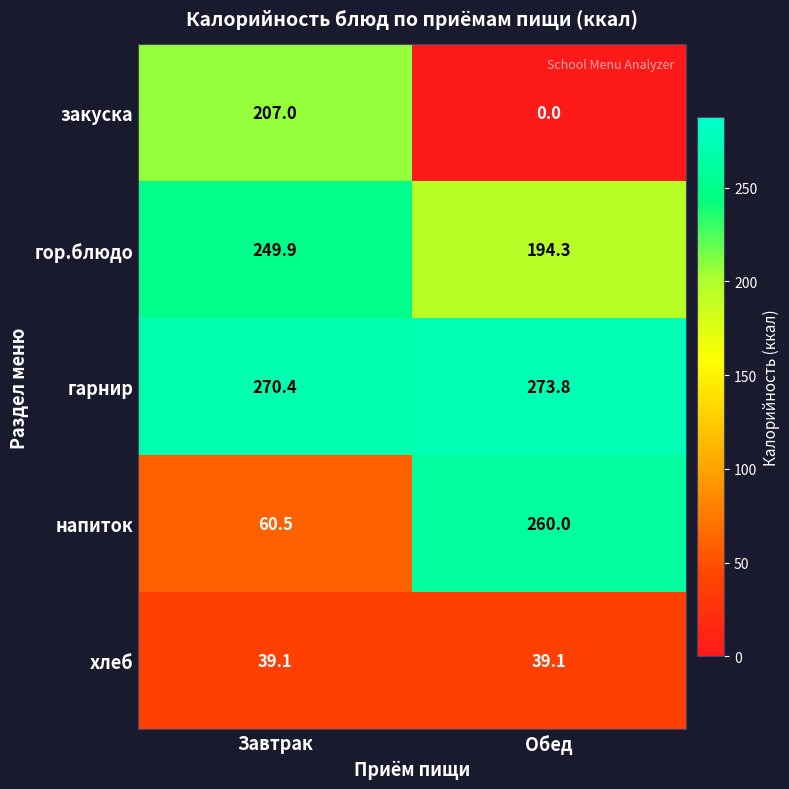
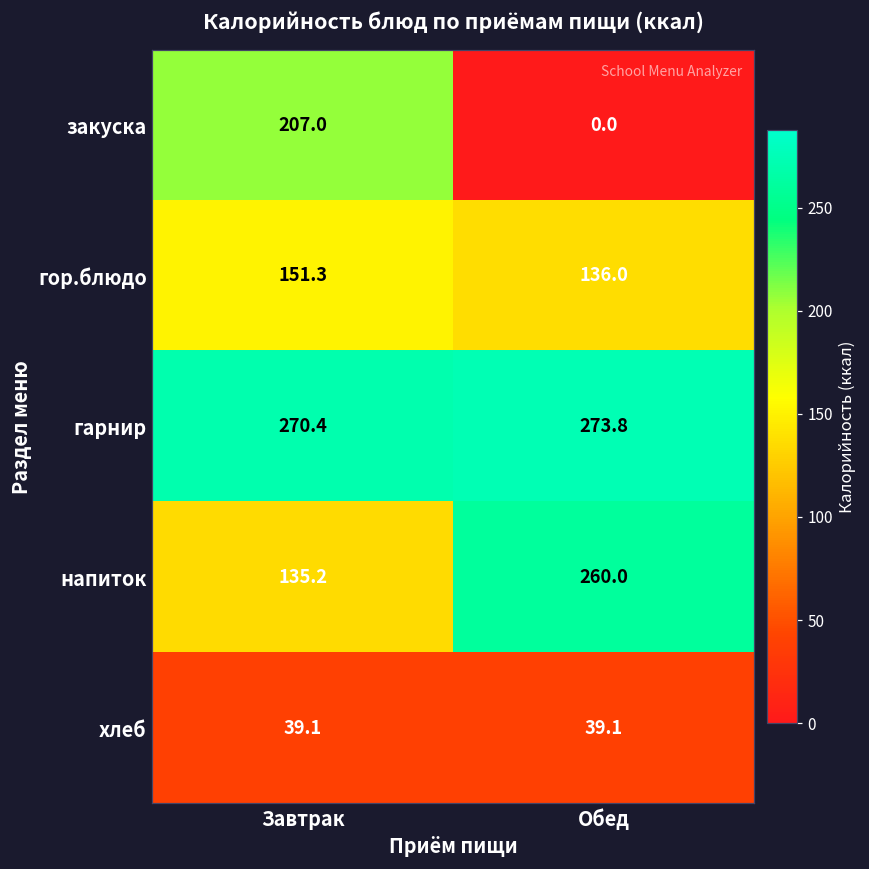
  {
    "закуска": {
      "Завтрак": 207.0
    },
    "гор.блюдо": {
-     "Завтрак": 249.9,
-     "Обед": 194.3
+     "Завтрак": 151.3,
+     "Обед": 136.0
    },
    "гарнир": {
      "Завтрак": 270.4,
      "Обед": 273.8
    },
    "напиток": {
-     "Завтрак": 60.5,
+     "Завтрак": 135.2,
      "Обед": 260.0
    },
    "хлеб": {
      "Завтрак": 39.1,
      "Обед": 39.1
    }
  }
